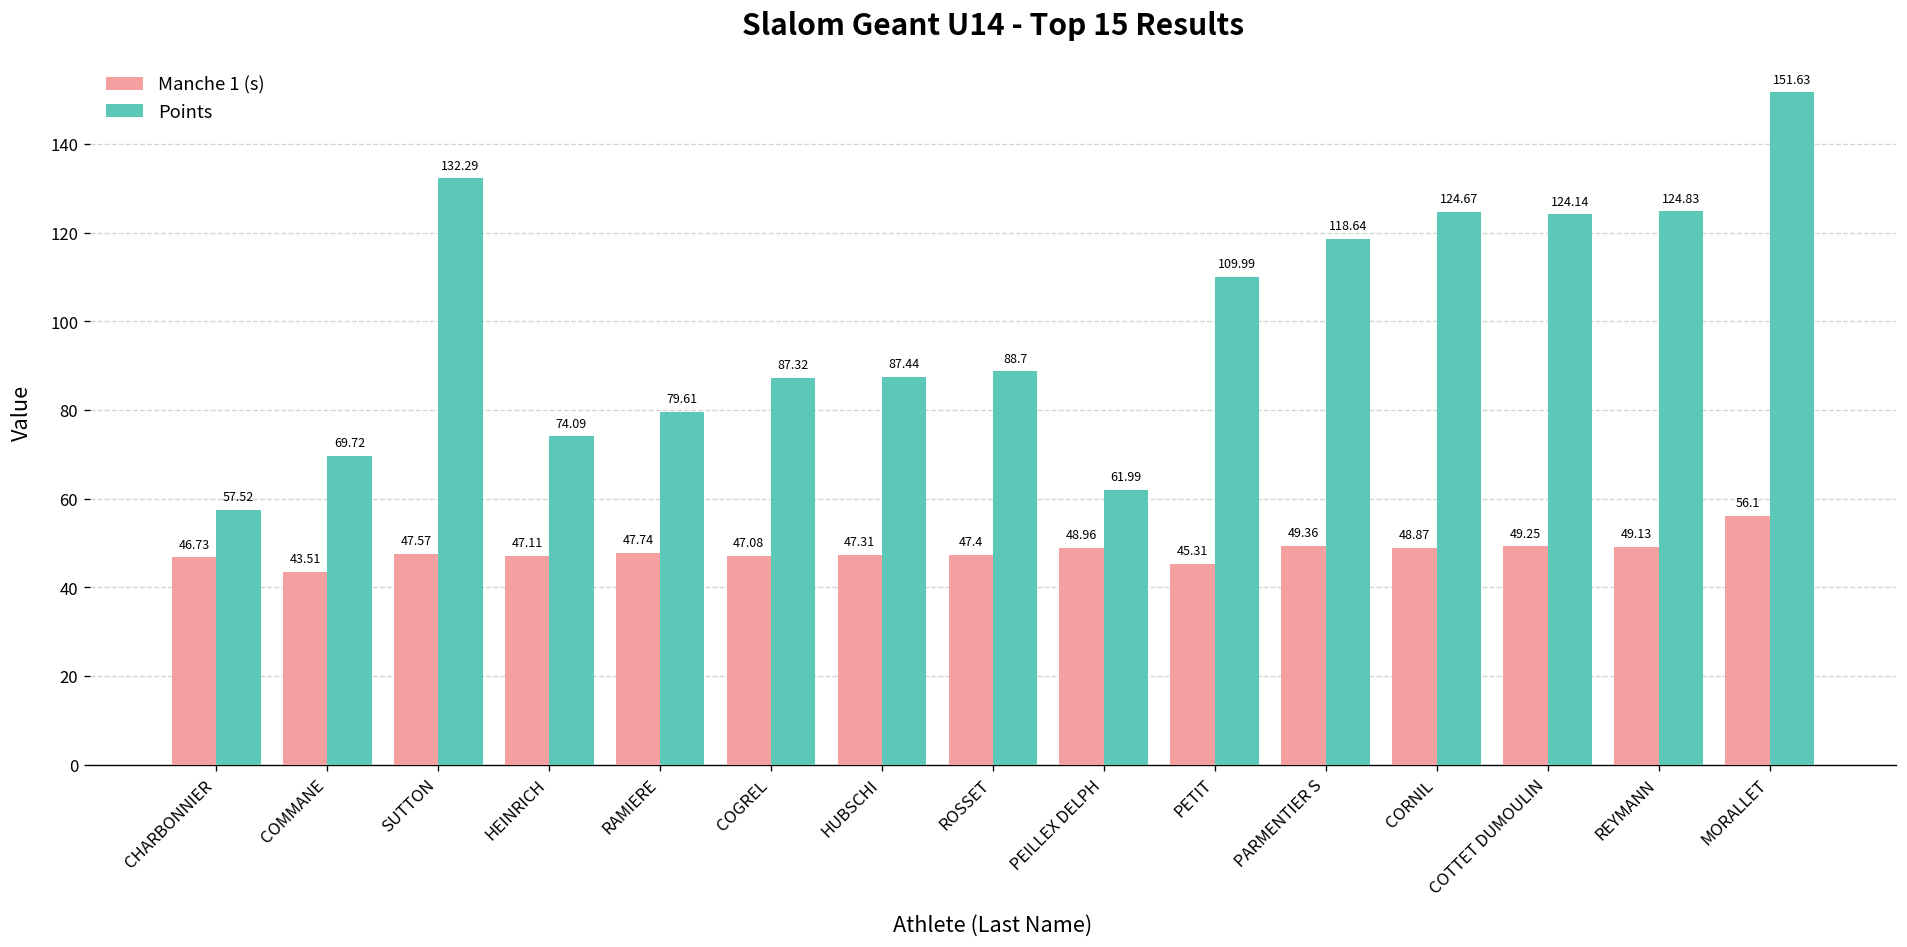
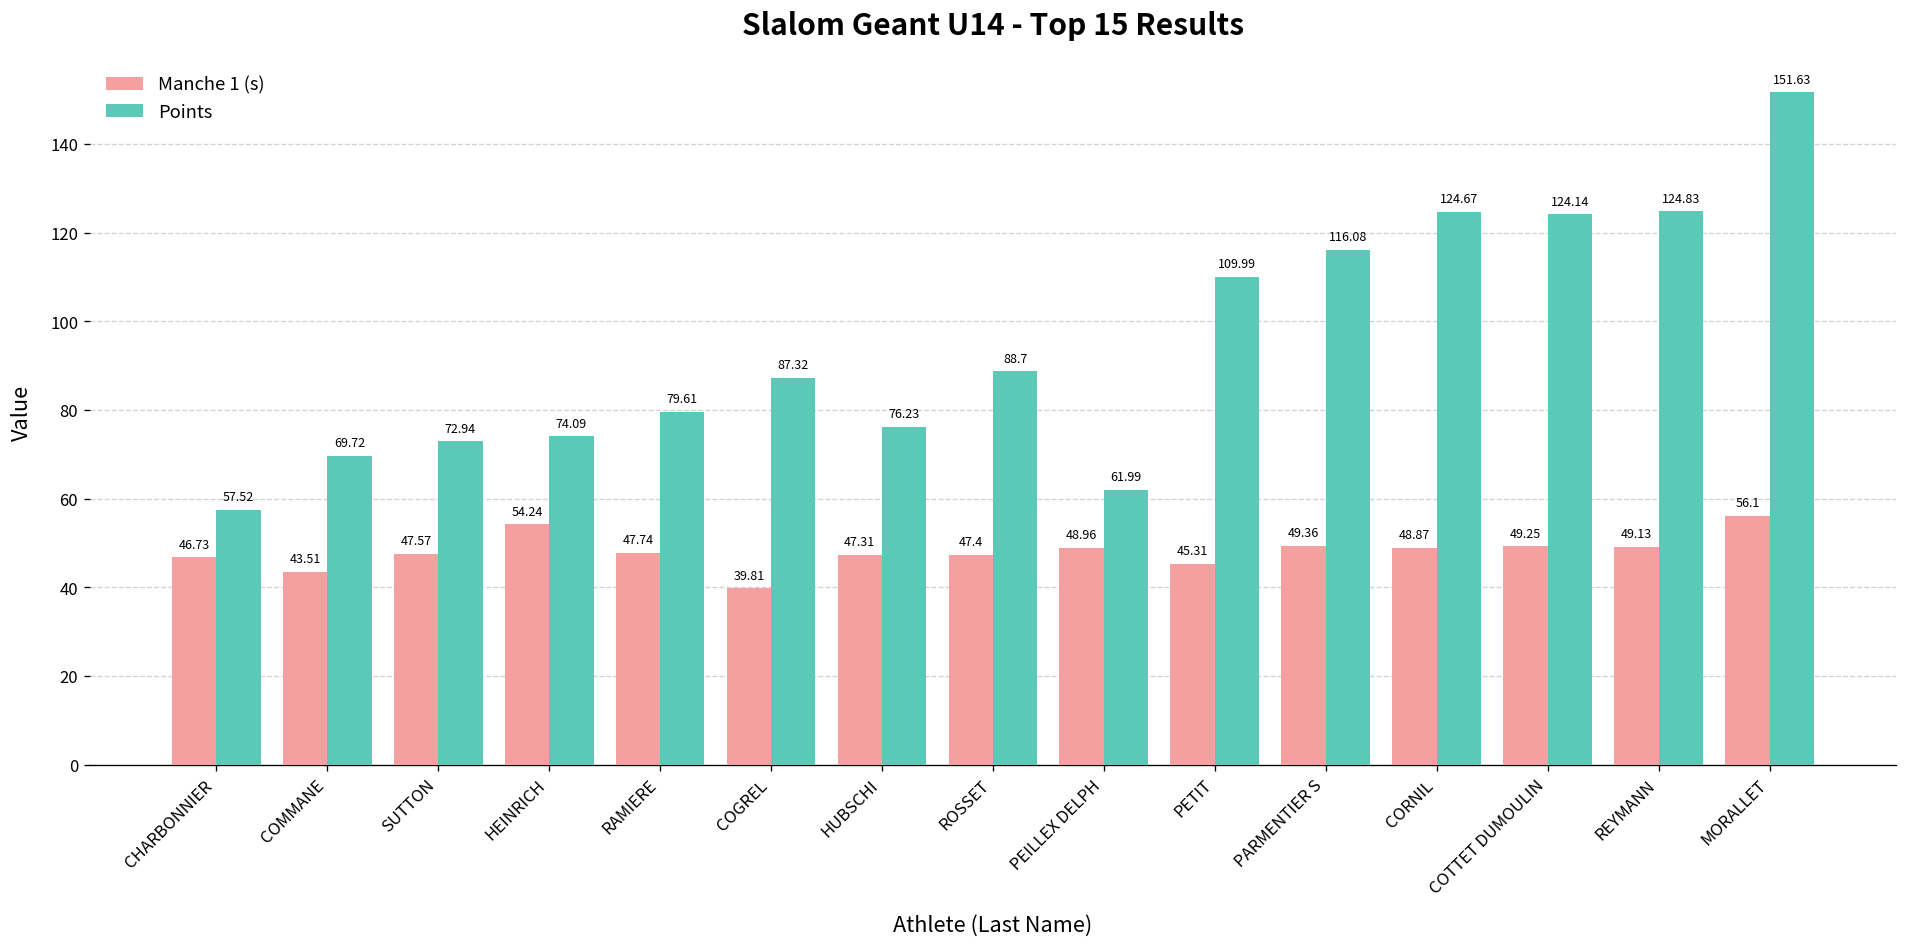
  {
    "Manche 1 (s)": {
      "CHARBONNIER": 46.73,
      "COMMANE": 43.51,
      "SUTTON": 47.57,
-     "HEINRICH": 47.11,
+     "HEINRICH": 54.24,
      "RAMIERE": 47.74,
-     "COGREL": 47.08,
+     "COGREL": 39.81,
      "HUBSCHI": 47.31,
      "ROSSET": 47.4,
      "PEILLEX DELPH": 48.96,
      "PETIT": 45.31,
      "PARMENTIER S": 49.36,
      "CORNIL": 48.87,
      "COTTET DUMOULIN": 49.25,
      "REYMANN": 49.13,
      "MORALLET": 56.1
    },
    "Points": {
      "CHARBONNIER": 57.52,
      "COMMANE": 69.72,
-     "SUTTON": 132.29,
+     "SUTTON": 72.94,
      "HEINRICH": 74.09,
      "RAMIERE": 79.61,
      "COGREL": 87.32,
-     "HUBSCHI": 87.44,
+     "HUBSCHI": 76.23,
      "ROSSET": 88.7,
      "PEILLEX DELPH": 61.99,
      "PETIT": 109.99,
-     "PARMENTIER S": 118.64,
+     "PARMENTIER S": 116.08,
      "CORNIL": 124.67,
      "COTTET DUMOULIN": 124.14,
      "REYMANN": 124.83,
      "MORALLET": 151.63
    }
  }
